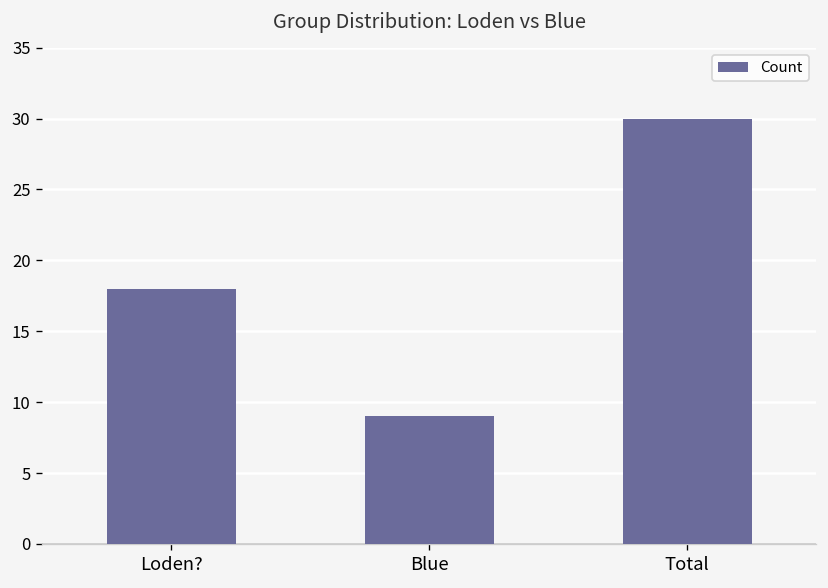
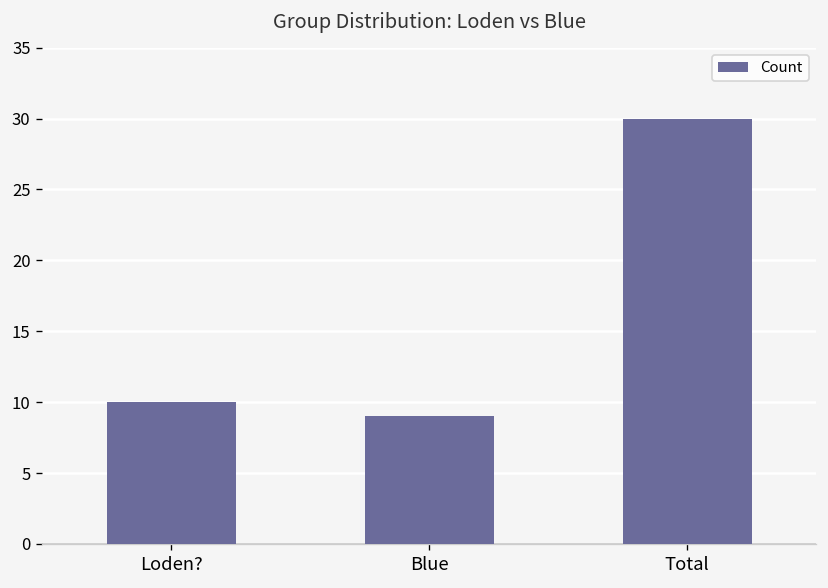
  {
-   "Loden?": 18,
+   "Loden?": 10,
    "Blue": 9,
    "Total": 30
  }
